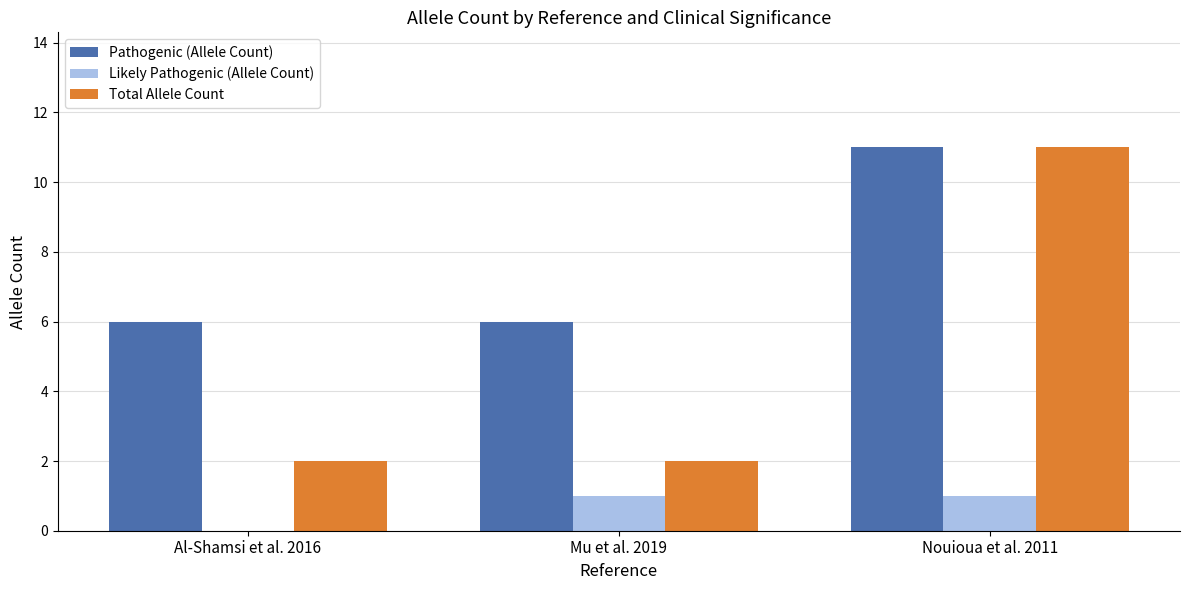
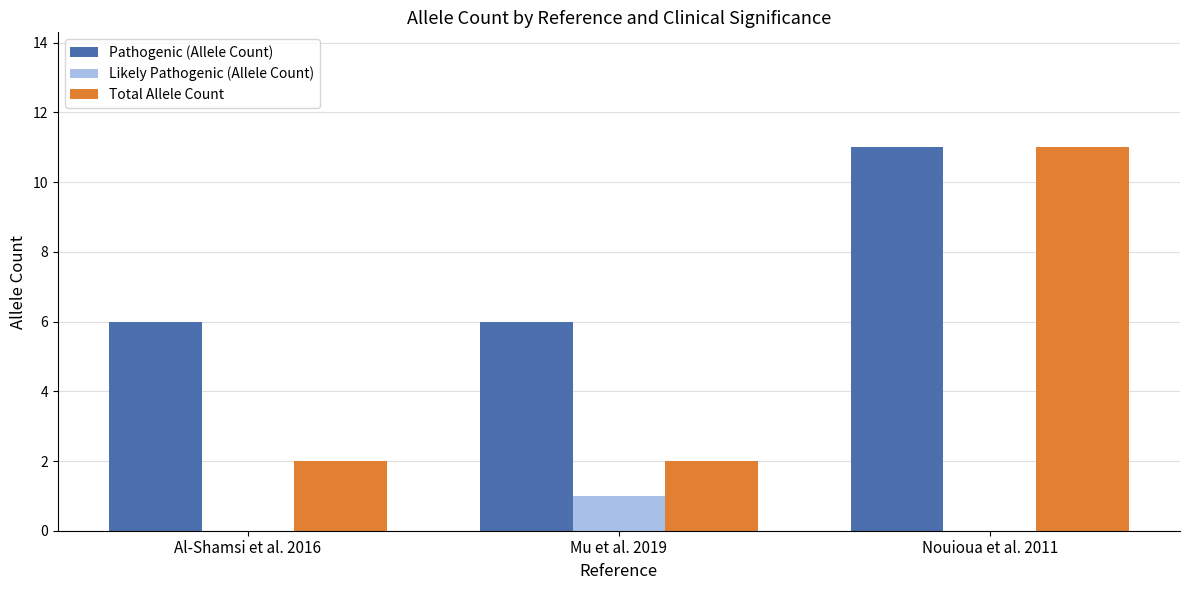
  {
    "Pathogenic (Allele Count)": {
      "Al-Shamsi et al. 2016": 6,
      "Mu et al. 2019": 6,
      "Nouioua et al. 2011": 11
    },
    "Likely Pathogenic (Allele Count)": {
      "Al-Shamsi et al. 2016": 0,
      "Mu et al. 2019": 1,
-     "Nouioua et al. 2011": 1
+     "Nouioua et al. 2011": 0
    },
    "Total Allele Count": {
      "Al-Shamsi et al. 2016": 2,
      "Mu et al. 2019": 2,
      "Nouioua et al. 2011": 11
    }
  }
